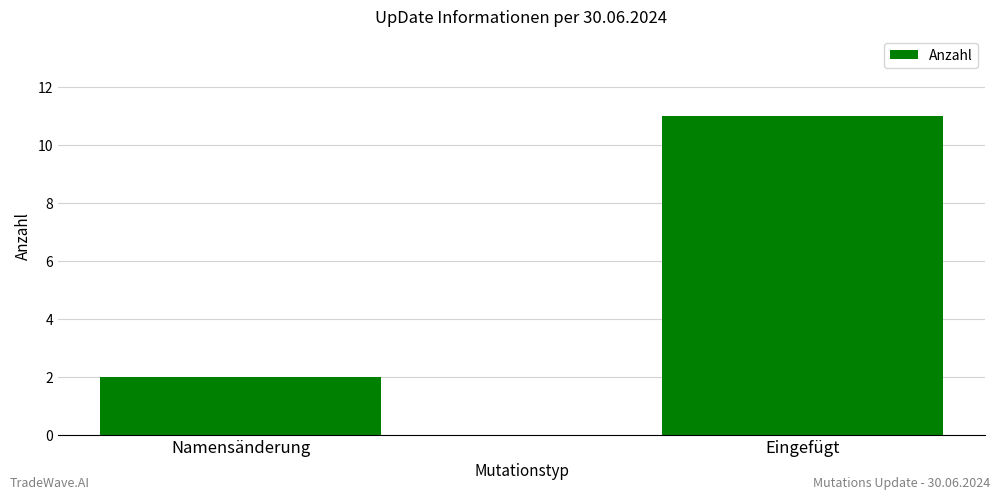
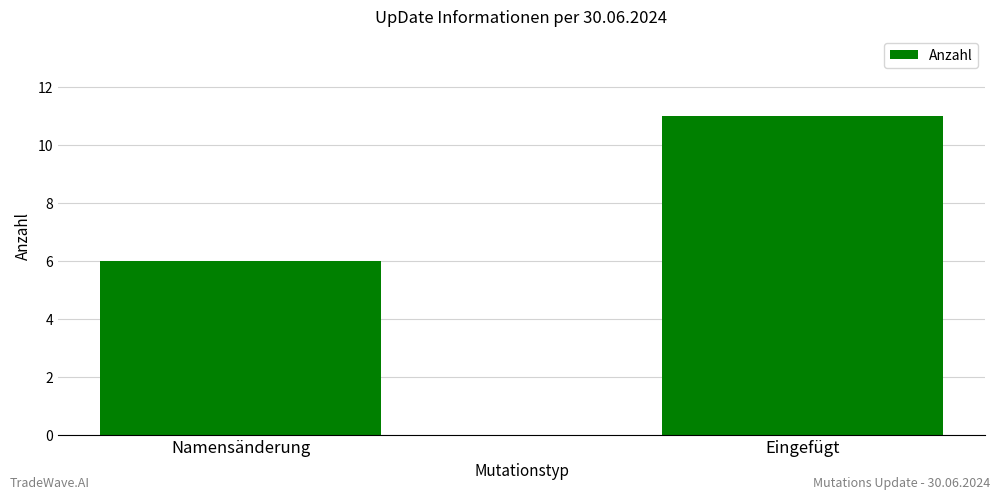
  {
-   "Namensänderung": 2,
+   "Namensänderung": 6,
    "Eingefügt": 11
  }
